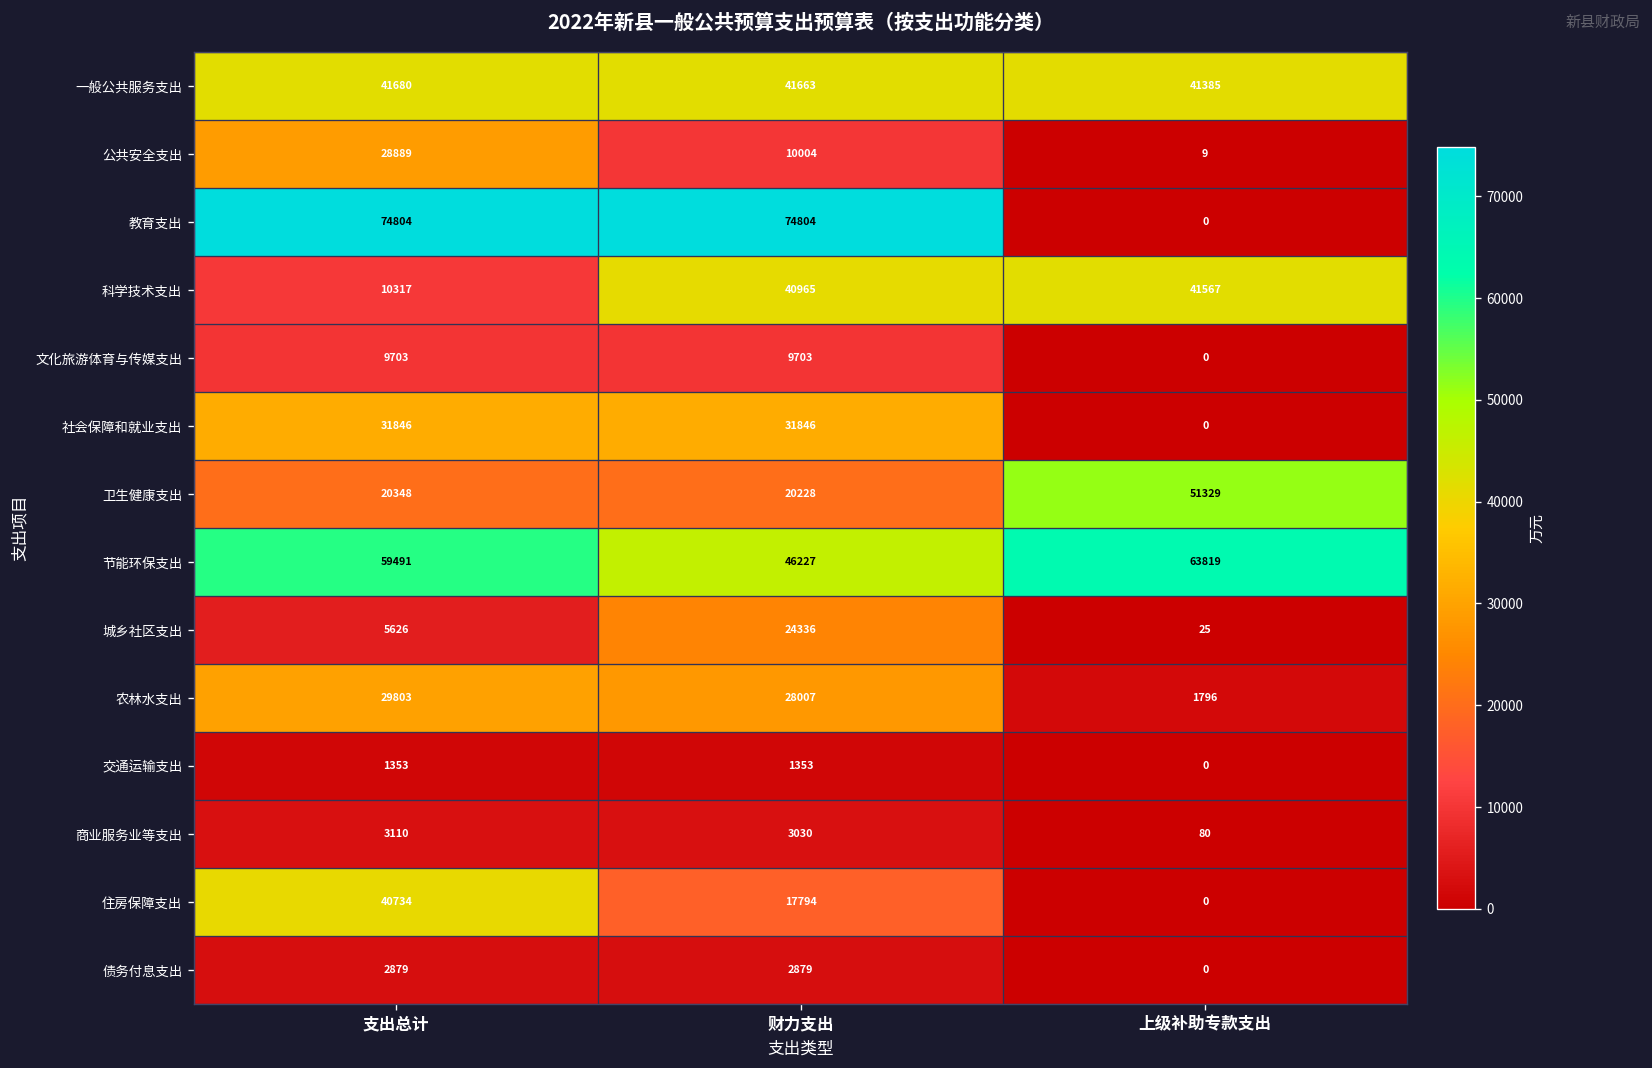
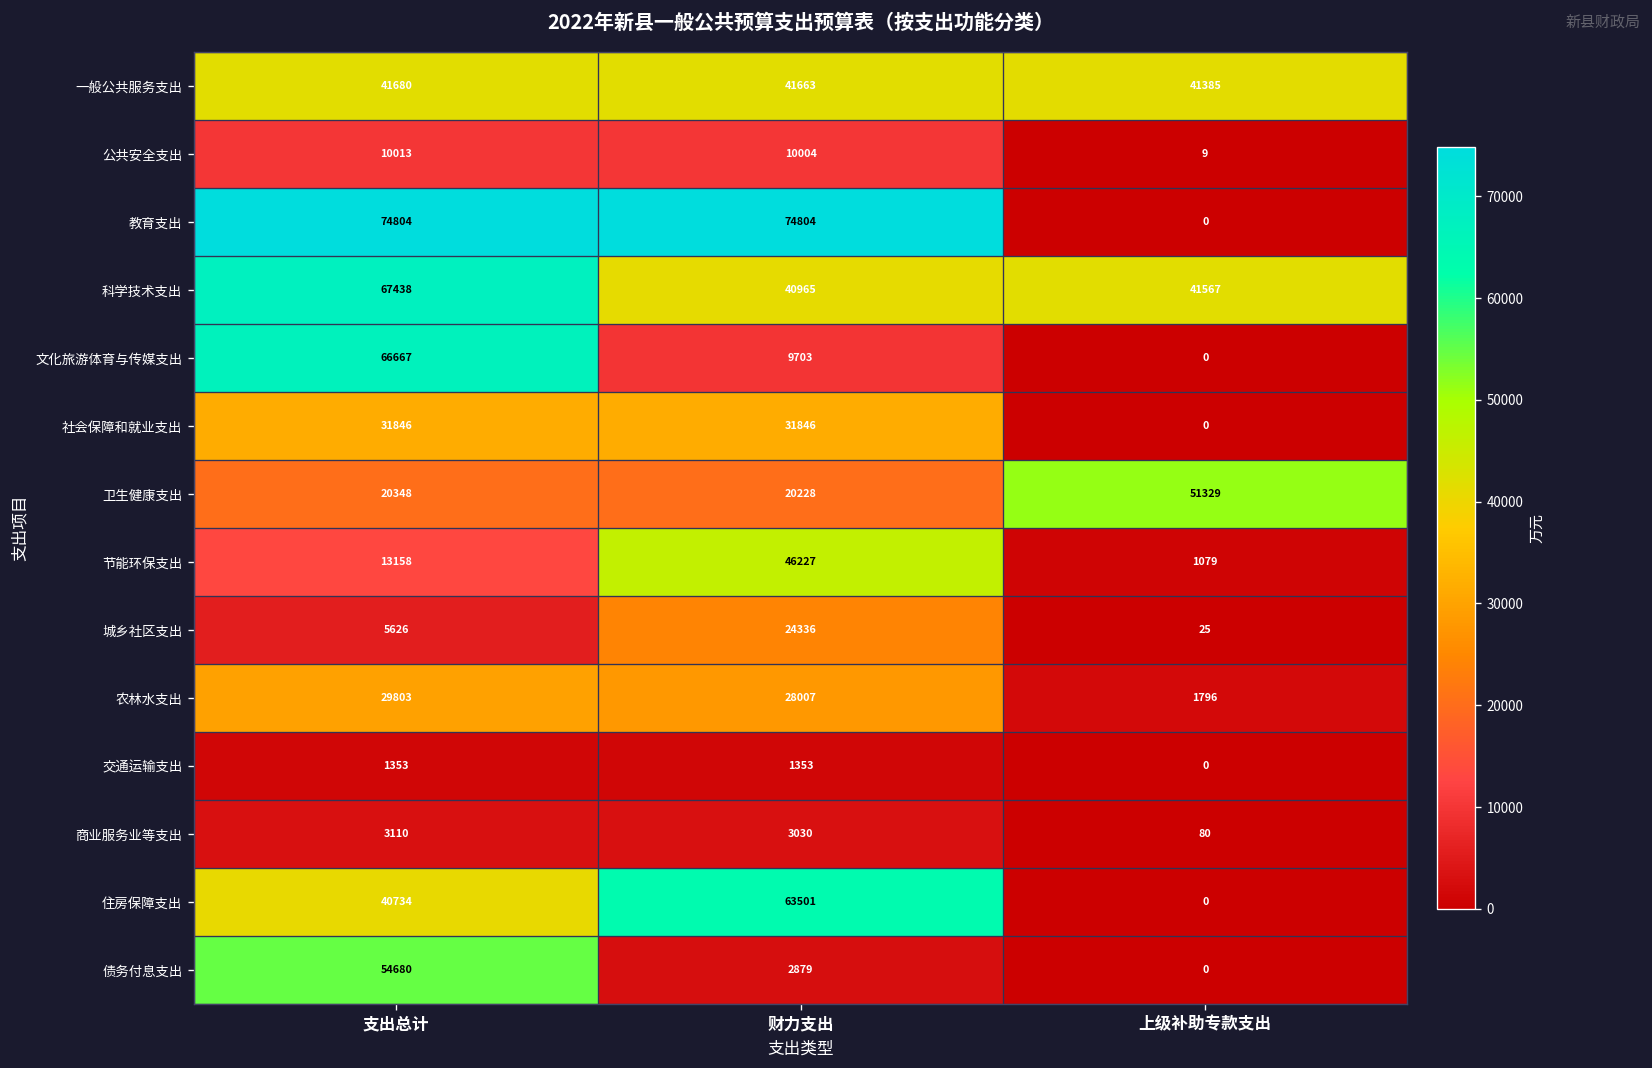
  {
    "一般公共服务支出": {
      "支出总计": 41680,
      "财力支出": 41663,
      "上级补助专款支出": 41385
    },
    "公共安全支出": {
-     "支出总计": 28889,
+     "支出总计": 10013,
      "财力支出": 10004,
      "上级补助专款支出": 9
    },
    "教育支出": {
      "支出总计": 74804,
      "财力支出": 74804,
      "上级补助专款支出": 0
    },
    "科学技术支出": {
-     "支出总计": 10317,
+     "支出总计": 67438,
      "财力支出": 40965,
      "上级补助专款支出": 41567
    },
    "文化旅游体育与传媒支出": {
-     "支出总计": 9703,
+     "支出总计": 66667,
      "财力支出": 9703,
      "上级补助专款支出": 0
    },
    "社会保障和就业支出": {
      "支出总计": 31846,
      "财力支出": 31846,
      "上级补助专款支出": 0
    },
    "卫生健康支出": {
      "支出总计": 20348,
      "财力支出": 20228,
      "上级补助专款支出": 51329
    },
    "节能环保支出": {
-     "支出总计": 59491,
+     "支出总计": 13158,
      "财力支出": 46227,
-     "上级补助专款支出": 63819
+     "上级补助专款支出": 1079
    },
    "城乡社区支出": {
      "支出总计": 5626,
      "财力支出": 24336,
      "上级补助专款支出": 25
    },
    "农林水支出": {
      "支出总计": 29803,
      "财力支出": 28007,
      "上级补助专款支出": 1796
    },
    "交通运输支出": {
      "支出总计": 1353,
      "财力支出": 1353,
      "上级补助专款支出": 0
    },
    "商业服务业等支出": {
      "支出总计": 3110,
      "财力支出": 3030,
      "上级补助专款支出": 80
    },
    "住房保障支出": {
      "支出总计": 40734,
-     "财力支出": 17794,
+     "财力支出": 63501,
      "上级补助专款支出": 0
    },
    "债务付息支出": {
-     "支出总计": 2879,
+     "支出总计": 54680,
      "财力支出": 2879,
      "上级补助专款支出": 0
    }
  }
